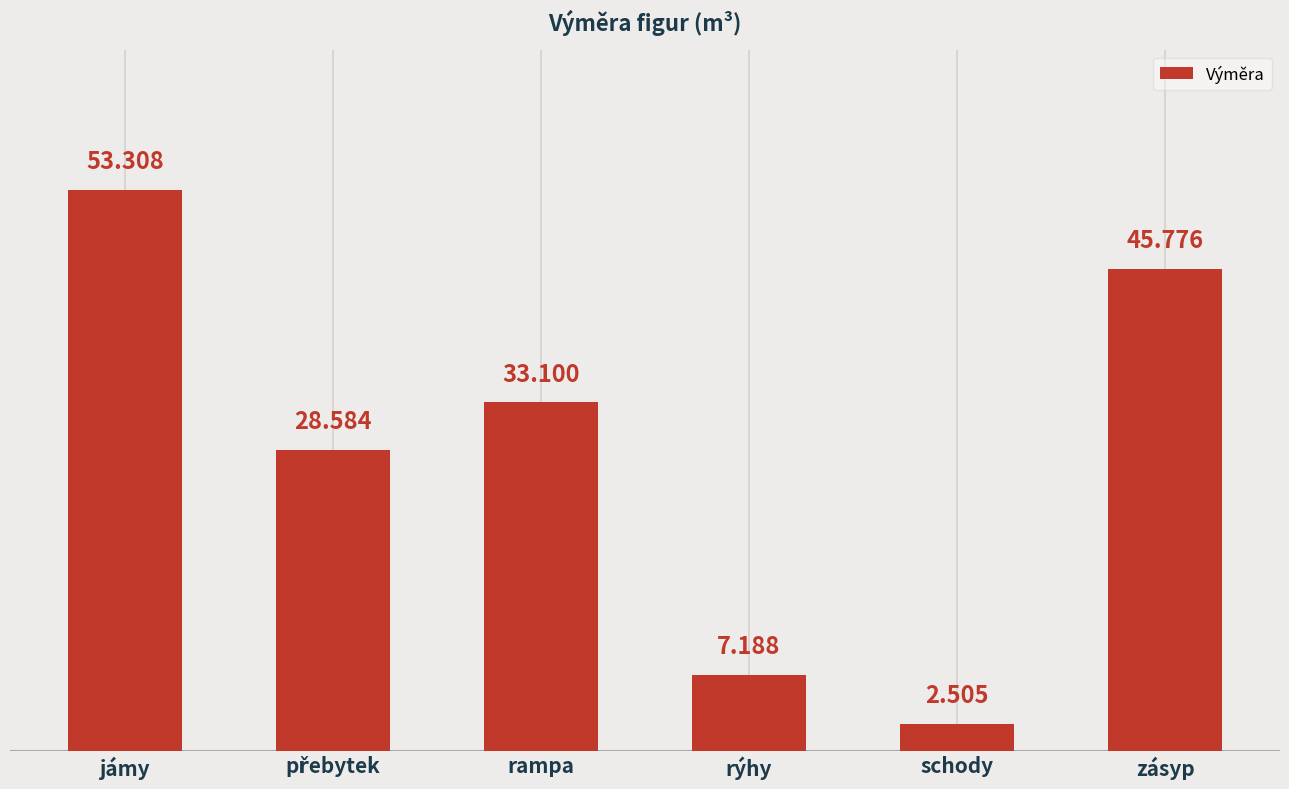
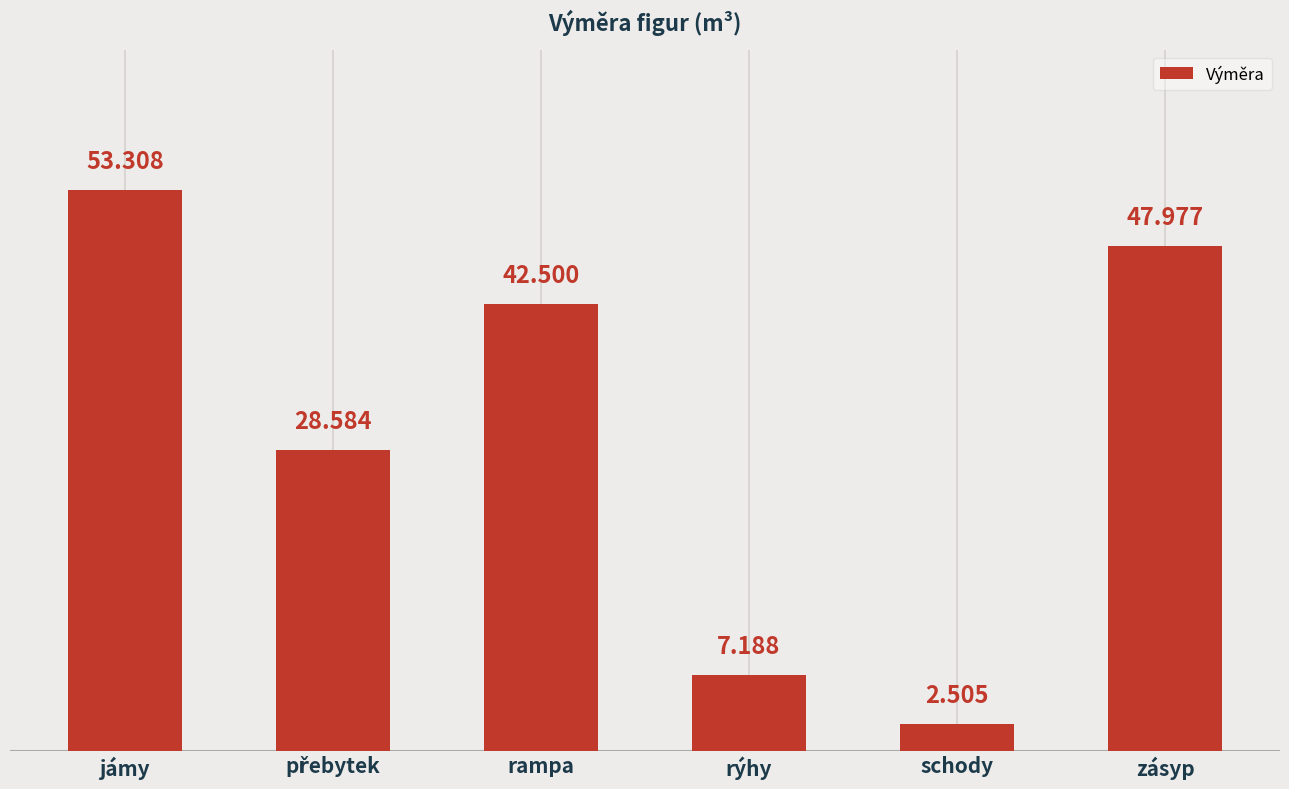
  {
    "jámy": 53.308,
    "přebytek": 28.584,
-   "rampa": 33.100,
+   "rampa": 42.500,
    "rýhy": 7.188,
    "schody": 2.505,
-   "zásyp": 45.776
+   "zásyp": 47.977
  }
